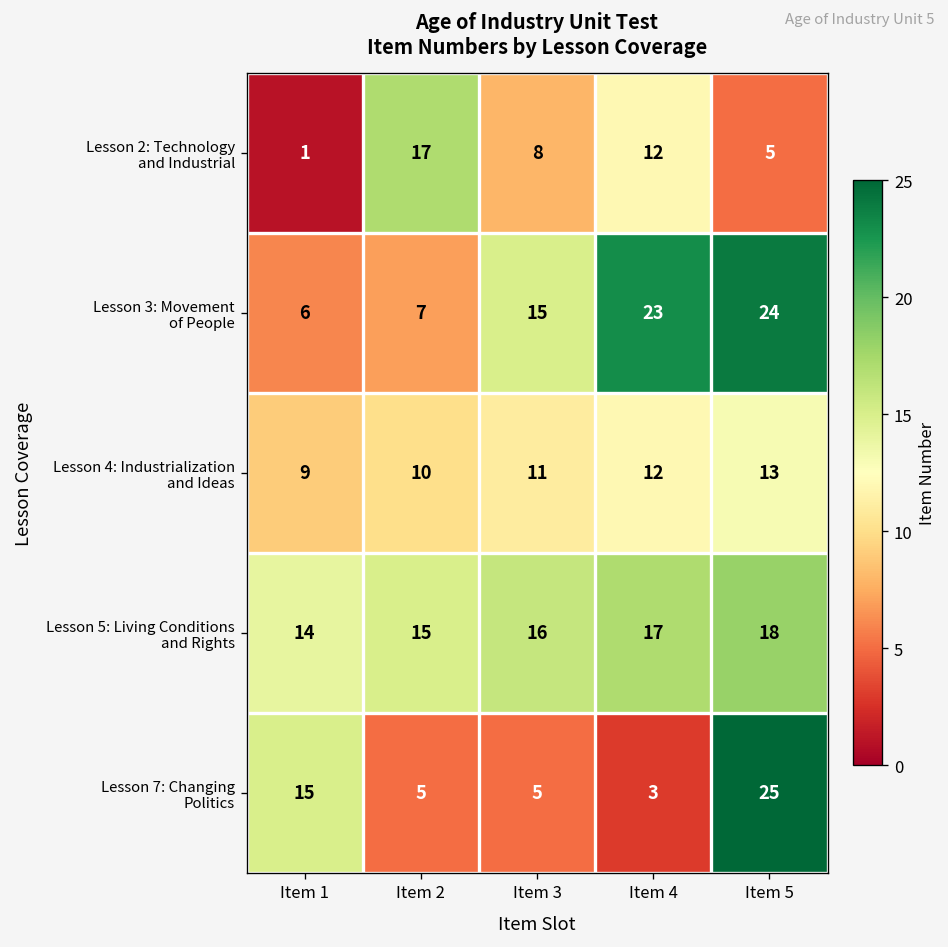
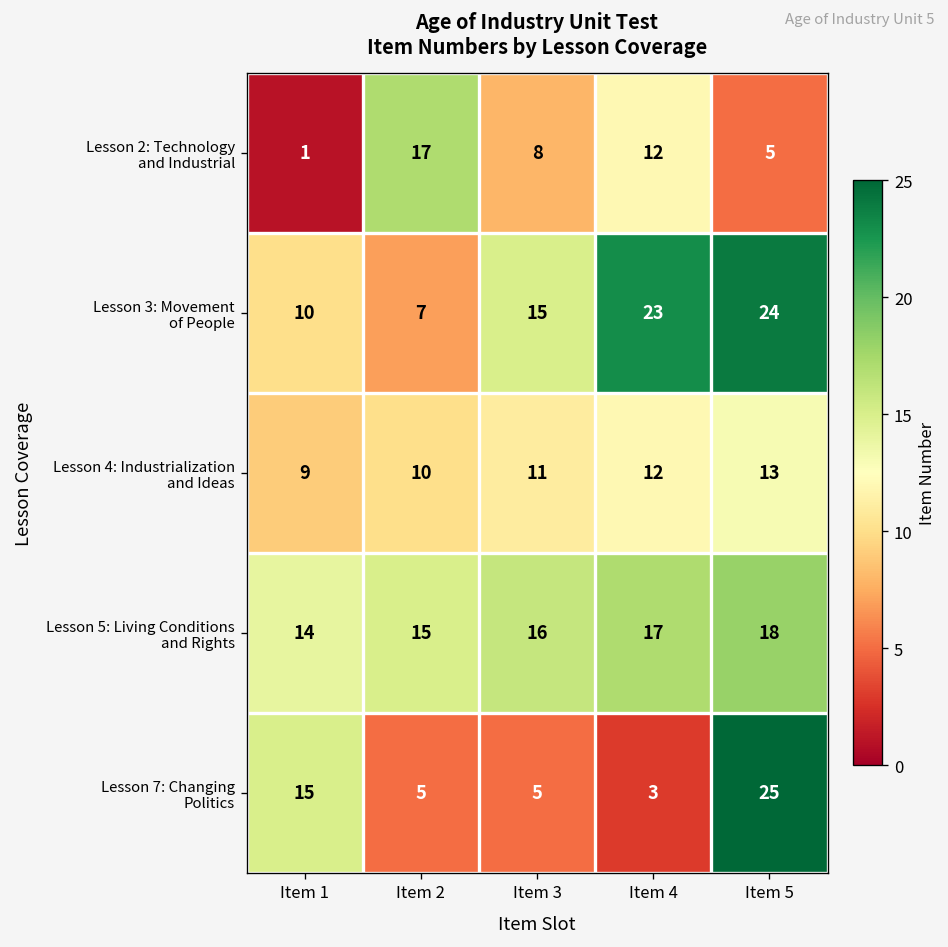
  {
    "Lesson 2: Technology and Industrial": {
      "Item 1": 1,
      "Item 2": 17,
      "Item 3": 8,
      "Item 4": 12,
      "Item 5": 5
    },
    "Lesson 3: Movement of People": {
-     "Item 1": 6,
+     "Item 1": 10,
      "Item 2": 7,
      "Item 3": 15,
      "Item 4": 23,
      "Item 5": 24
    },
    "Lesson 4: Industrialization and Ideas": {
      "Item 1": 9,
      "Item 2": 10,
      "Item 3": 11,
      "Item 4": 12,
      "Item 5": 13
    },
    "Lesson 5: Living Conditions and Rights": {
      "Item 1": 14,
      "Item 2": 15,
      "Item 3": 16,
      "Item 4": 17,
      "Item 5": 18
    },
    "Lesson 7: Changing Politics": {
      "Item 1": 15,
      "Item 2": 5,
      "Item 3": 5,
      "Item 4": 3,
      "Item 5": 25
    }
  }
